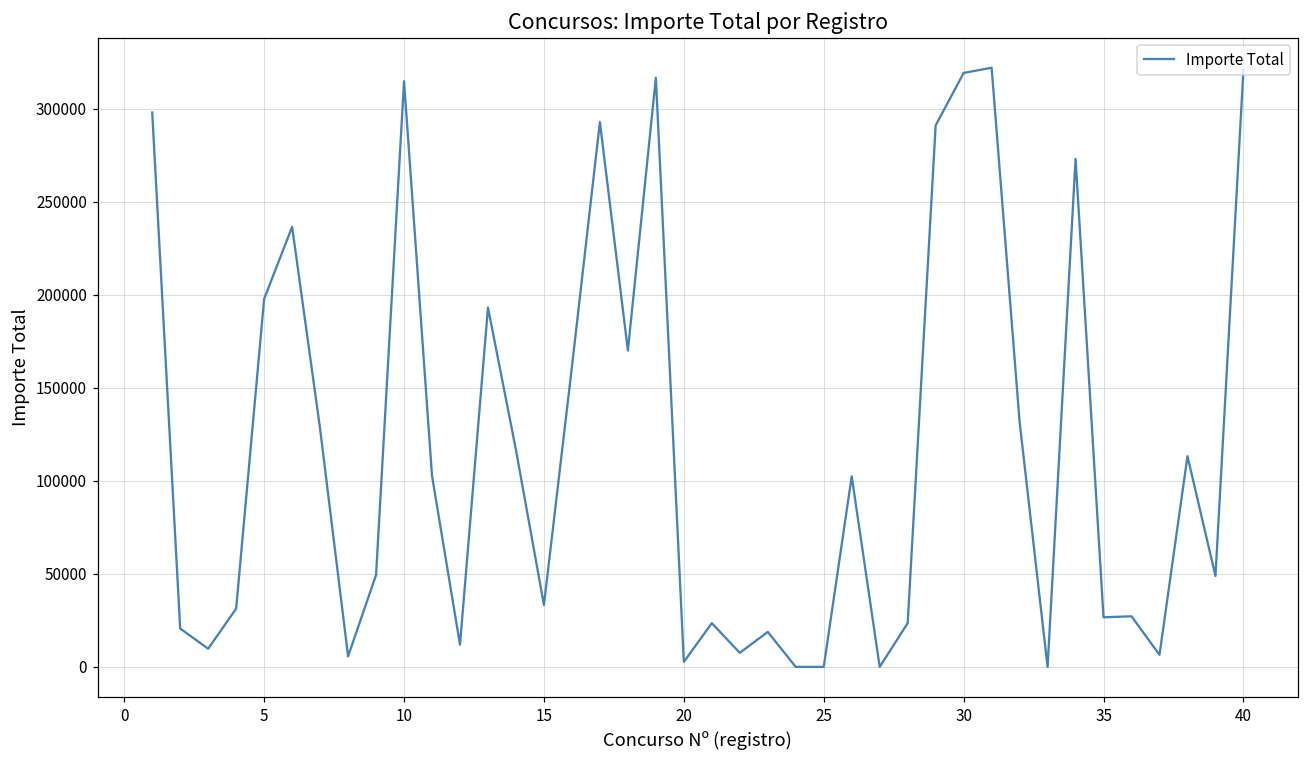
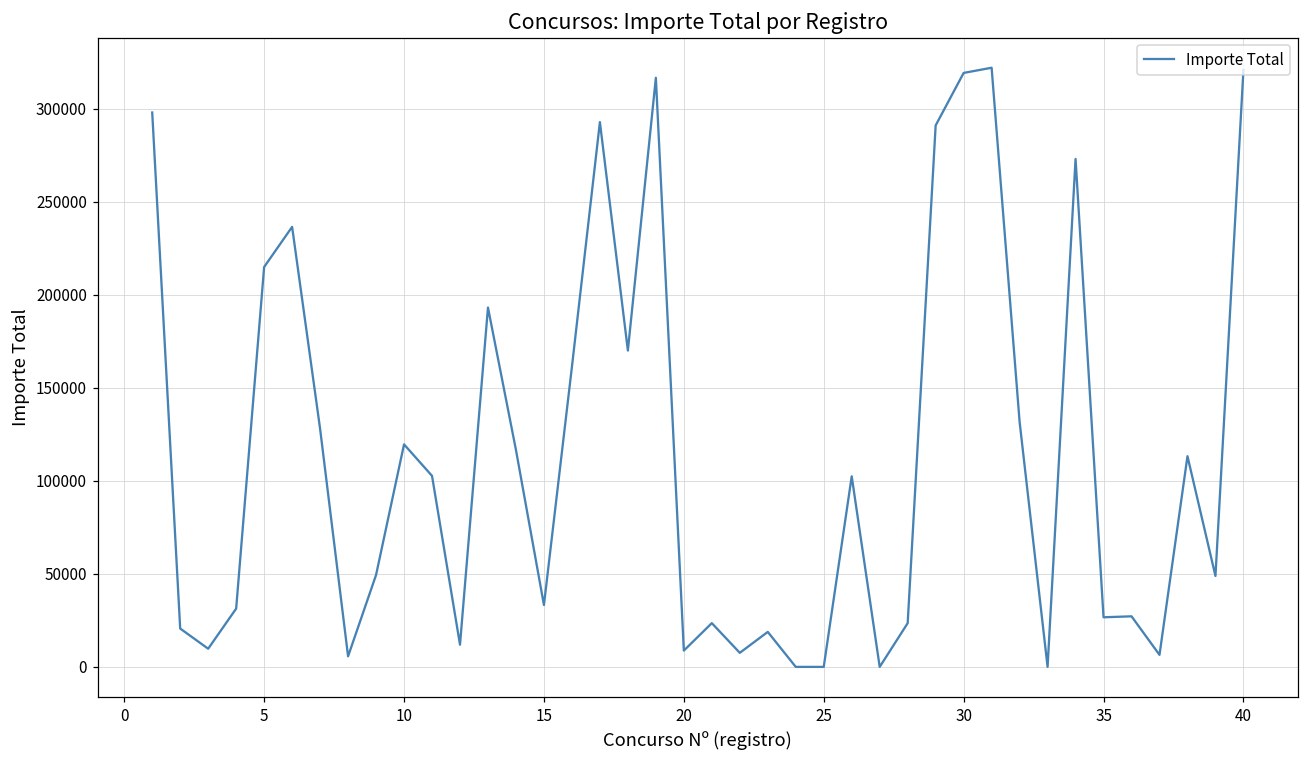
  {
-   "5": 198000,
-   "10": 315000,
+   "5": 215000,
+   "10": 120000,
    "15": 33000,
-   "20": 3000,
+   "20": 9000,
    "25": 0,
    "30": 319000,
    "35": 27000
  }
